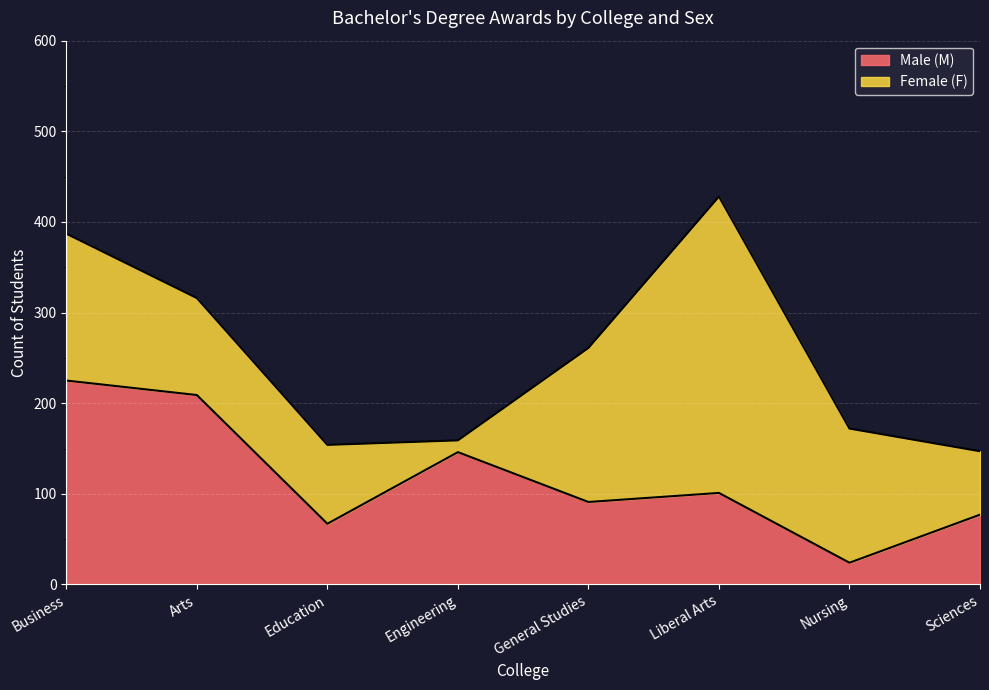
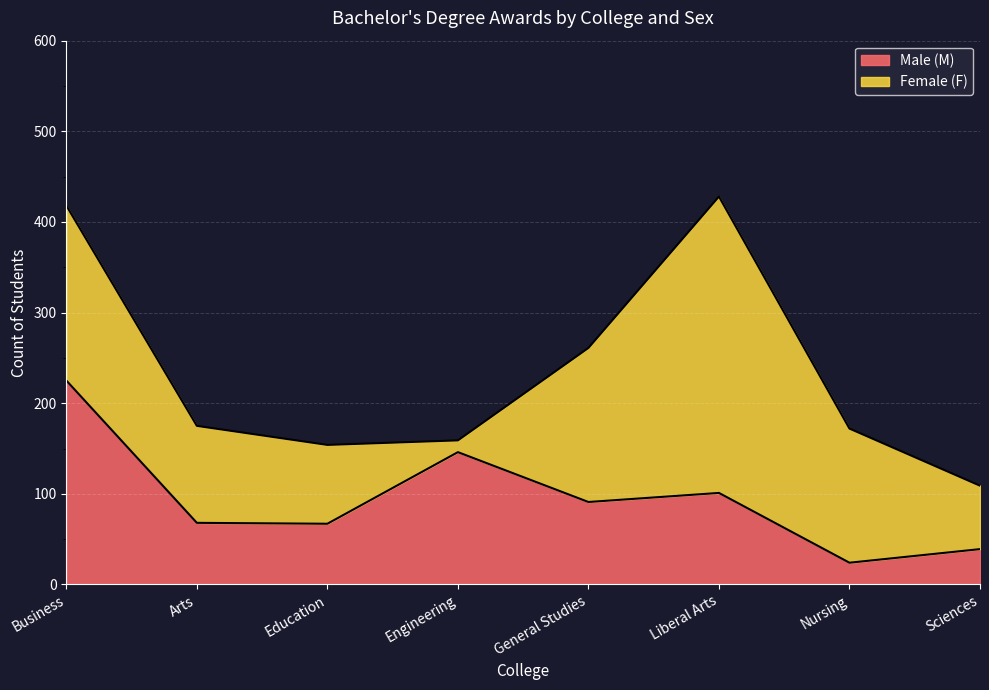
  {
    "Male (M)": {
      "Business": 230,
-     "Arts": 210,
+     "Arts": 70,
      "Education": 70,
      "Engineering": 150,
      "General Studies": 90,
      "Liberal Arts": 100,
      "Nursing": 20,
-     "Sciences": 80
+     "Sciences": 40
    },
    "Female (F)": {
-     "Business": 160,
+     "Business": 190,
      "Arts": 110,
      "Education": 90,
      "Engineering": 10,
      "General Studies": 170,
      "Liberal Arts": 330,
      "Nursing": 150,
      "Sciences": 70
    }
  }
